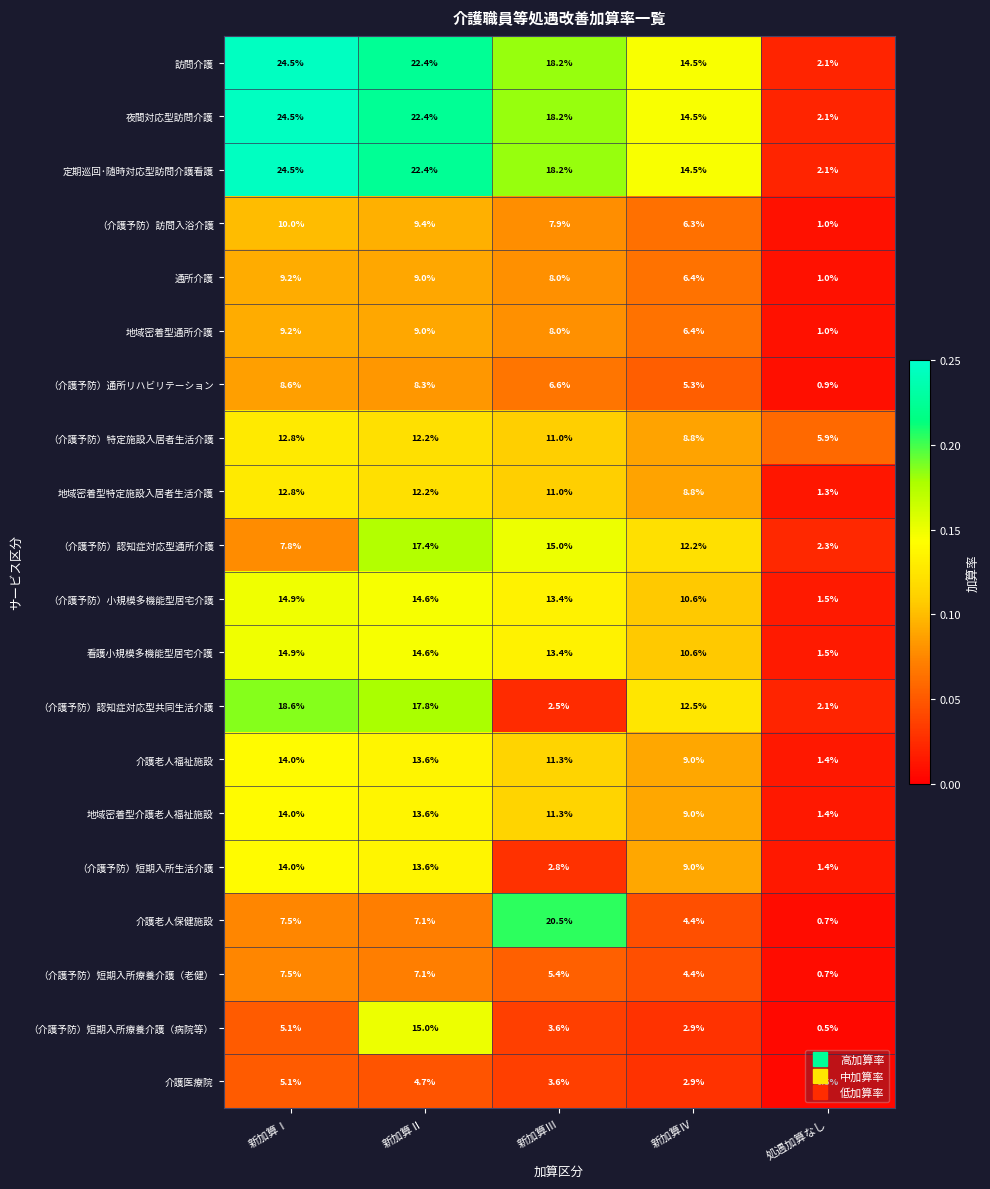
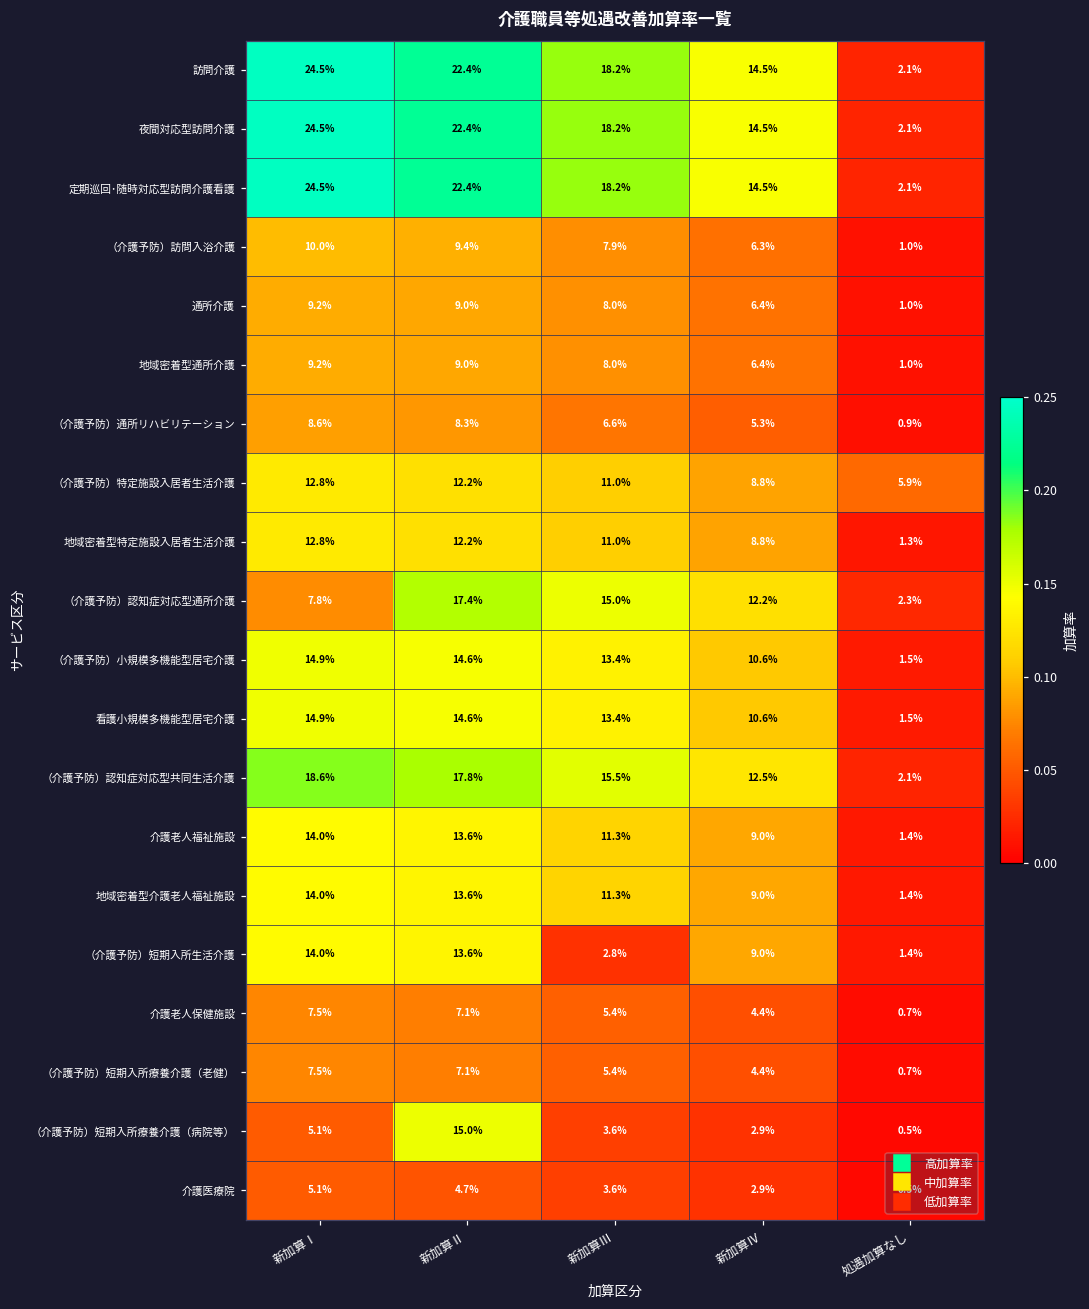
  {
    "訪問介護": {
      "新加算Ⅰ": "24.5%",
      "新加算Ⅱ": "22.4%",
      "新加算Ⅲ": "18.2%",
      "新加算Ⅳ": "14.5%",
      "処遇加算なし": "2.1%"
    },
    "夜間対応型訪問介護": {
      "新加算Ⅰ": "24.5%",
      "新加算Ⅱ": "22.4%",
      "新加算Ⅲ": "18.2%",
      "新加算Ⅳ": "14.5%",
      "処遇加算なし": "2.1%"
    },
    "定期巡回･随時対応型訪問介護看護": {
      "新加算Ⅰ": "24.5%",
      "新加算Ⅱ": "22.4%",
      "新加算Ⅲ": "18.2%",
      "新加算Ⅳ": "14.5%",
      "処遇加算なし": "2.1%"
    },
    "（介護予防）訪問入浴介護": {
      "新加算Ⅰ": "10.0%",
      "新加算Ⅱ": "9.4%",
      "新加算Ⅲ": "7.9%",
      "新加算Ⅳ": "6.3%",
      "処遇加算なし": "1.0%"
    },
    "通所介護": {
      "新加算Ⅰ": "9.2%",
      "新加算Ⅱ": "9.0%",
      "新加算Ⅲ": "8.0%",
      "新加算Ⅳ": "6.4%",
      "処遇加算なし": "1.0%"
    },
    "地域密着型通所介護": {
      "新加算Ⅰ": "9.2%",
      "新加算Ⅱ": "9.0%",
      "新加算Ⅲ": "8.0%",
      "新加算Ⅳ": "6.4%",
      "処遇加算なし": "1.0%"
    },
    "（介護予防）通所リハビリテーション": {
      "新加算Ⅰ": "8.6%",
      "新加算Ⅱ": "8.3%",
      "新加算Ⅲ": "6.6%",
      "新加算Ⅳ": "5.3%",
      "処遇加算なし": "0.9%"
    },
    "（介護予防）特定施設入居者生活介護": {
      "新加算Ⅰ": "12.8%",
      "新加算Ⅱ": "12.2%",
      "新加算Ⅲ": "11.0%",
      "新加算Ⅳ": "8.8%",
      "処遇加算なし": "5.9%"
    },
    "地域密着型特定施設入居者生活介護": {
      "新加算Ⅰ": "12.8%",
      "新加算Ⅱ": "12.2%",
      "新加算Ⅲ": "11.0%",
      "新加算Ⅳ": "8.8%",
      "処遇加算なし": "1.3%"
    },
    "（介護予防）認知症対応型通所介護": {
      "新加算Ⅰ": "7.8%",
      "新加算Ⅱ": "17.4%",
      "新加算Ⅲ": "15.0%",
      "新加算Ⅳ": "12.2%",
      "処遇加算なし": "2.3%"
    },
    "（介護予防）小規模多機能型居宅介護": {
      "新加算Ⅰ": "14.9%",
      "新加算Ⅱ": "14.6%",
      "新加算Ⅲ": "13.4%",
      "新加算Ⅳ": "10.6%",
      "処遇加算なし": "1.5%"
    },
    "看護小規模多機能型居宅介護": {
      "新加算Ⅰ": "14.9%",
      "新加算Ⅱ": "14.6%",
      "新加算Ⅲ": "13.4%",
      "新加算Ⅳ": "10.6%",
      "処遇加算なし": "1.5%"
    },
    "（介護予防）認知症対応型共同生活介護": {
      "新加算Ⅰ": "18.6%",
      "新加算Ⅱ": "17.8%",
-     "新加算Ⅲ": "2.5%",
+     "新加算Ⅲ": "15.5%",
      "新加算Ⅳ": "12.5%",
      "処遇加算なし": "2.1%"
    },
    "介護老人福祉施設": {
      "新加算Ⅰ": "14.0%",
      "新加算Ⅱ": "13.6%",
      "新加算Ⅲ": "11.3%",
      "新加算Ⅳ": "9.0%",
      "処遇加算なし": "1.4%"
    },
    "地域密着型介護老人福祉施設": {
      "新加算Ⅰ": "14.0%",
      "新加算Ⅱ": "13.6%",
      "新加算Ⅲ": "11.3%",
      "新加算Ⅳ": "9.0%",
      "処遇加算なし": "1.4%"
    },
    "（介護予防）短期入所生活介護": {
      "新加算Ⅰ": "14.0%",
      "新加算Ⅱ": "13.6%",
      "新加算Ⅲ": "2.8%",
      "新加算Ⅳ": "9.0%",
      "処遇加算なし": "1.4%"
    },
    "介護老人保健施設": {
      "新加算Ⅰ": "7.5%",
      "新加算Ⅱ": "7.1%",
-     "新加算Ⅲ": "20.5%",
+     "新加算Ⅲ": "5.4%",
      "新加算Ⅳ": "4.4%",
      "処遇加算なし": "0.7%"
    },
    "（介護予防）短期入所療養介護（老健）": {
      "新加算Ⅰ": "7.5%",
      "新加算Ⅱ": "7.1%",
      "新加算Ⅲ": "5.4%",
      "新加算Ⅳ": "4.4%",
      "処遇加算なし": "0.7%"
    },
    "（介護予防）短期入所療養介護（病院等）": {
      "新加算Ⅰ": "5.1%",
      "新加算Ⅱ": "15.0%",
      "新加算Ⅲ": "3.6%",
      "新加算Ⅳ": "2.9%",
      "処遇加算なし": "0.5%"
    },
    "介護医療院": {
      "新加算Ⅰ": "5.1%",
      "新加算Ⅱ": "4.7%",
      "新加算Ⅲ": "3.6%",
      "新加算Ⅳ": "2.9%"
    }
  }
